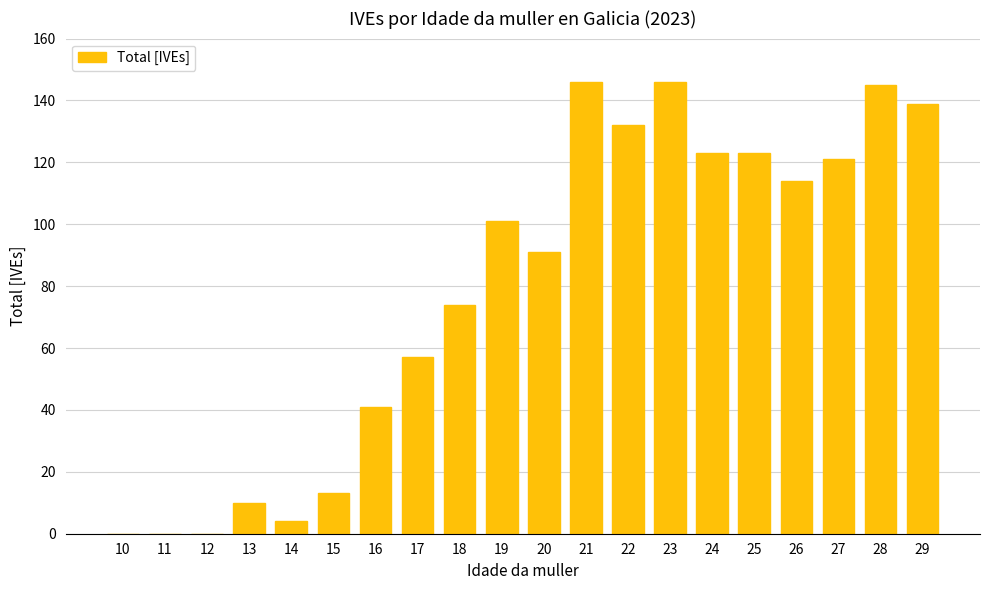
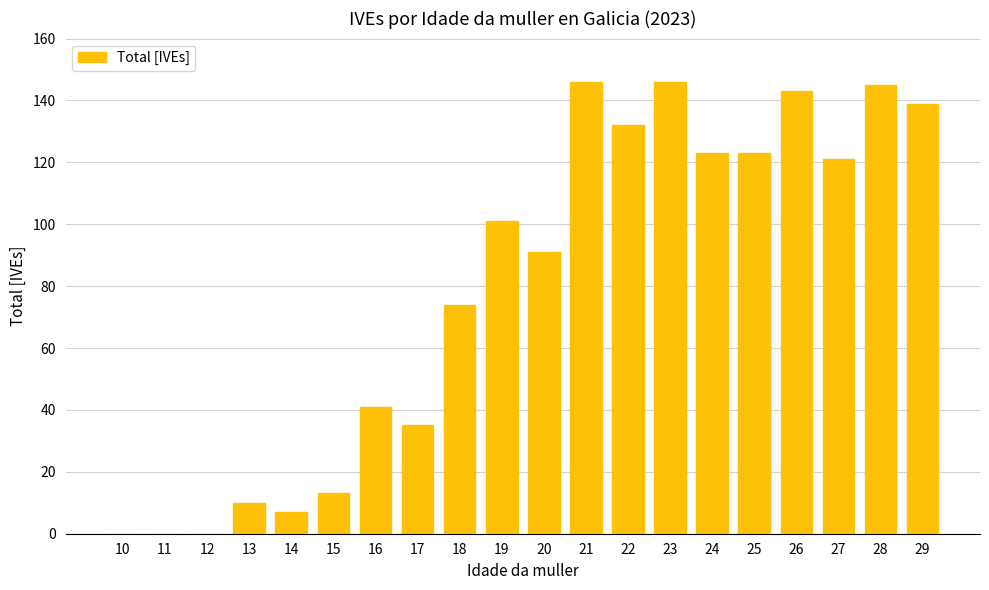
  {
    "10": 0,
    "11": 0,
    "12": 0,
    "13": 10,
-   "14": 4,
+   "14": 7,
    "15": 13,
    "16": 41,
-   "17": 57,
+   "17": 35,
    "18": 74,
    "19": 101,
    "20": 91,
    "21": 146,
    "22": 132,
    "23": 146,
    "24": 123,
    "25": 123,
-   "26": 114,
+   "26": 143,
    "27": 121,
    "28": 145,
    "29": 139
  }
